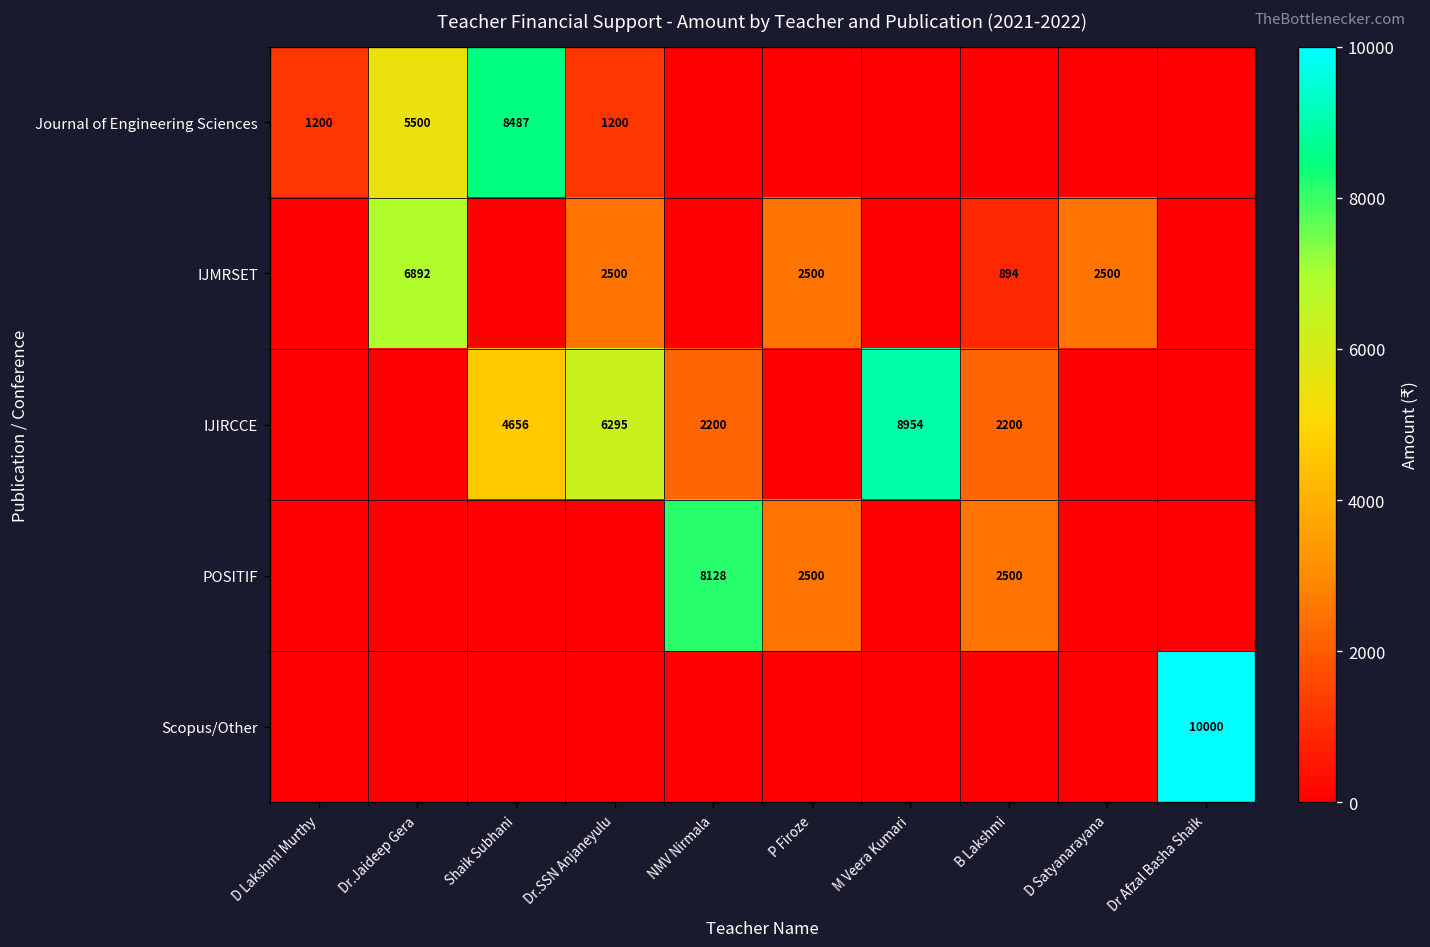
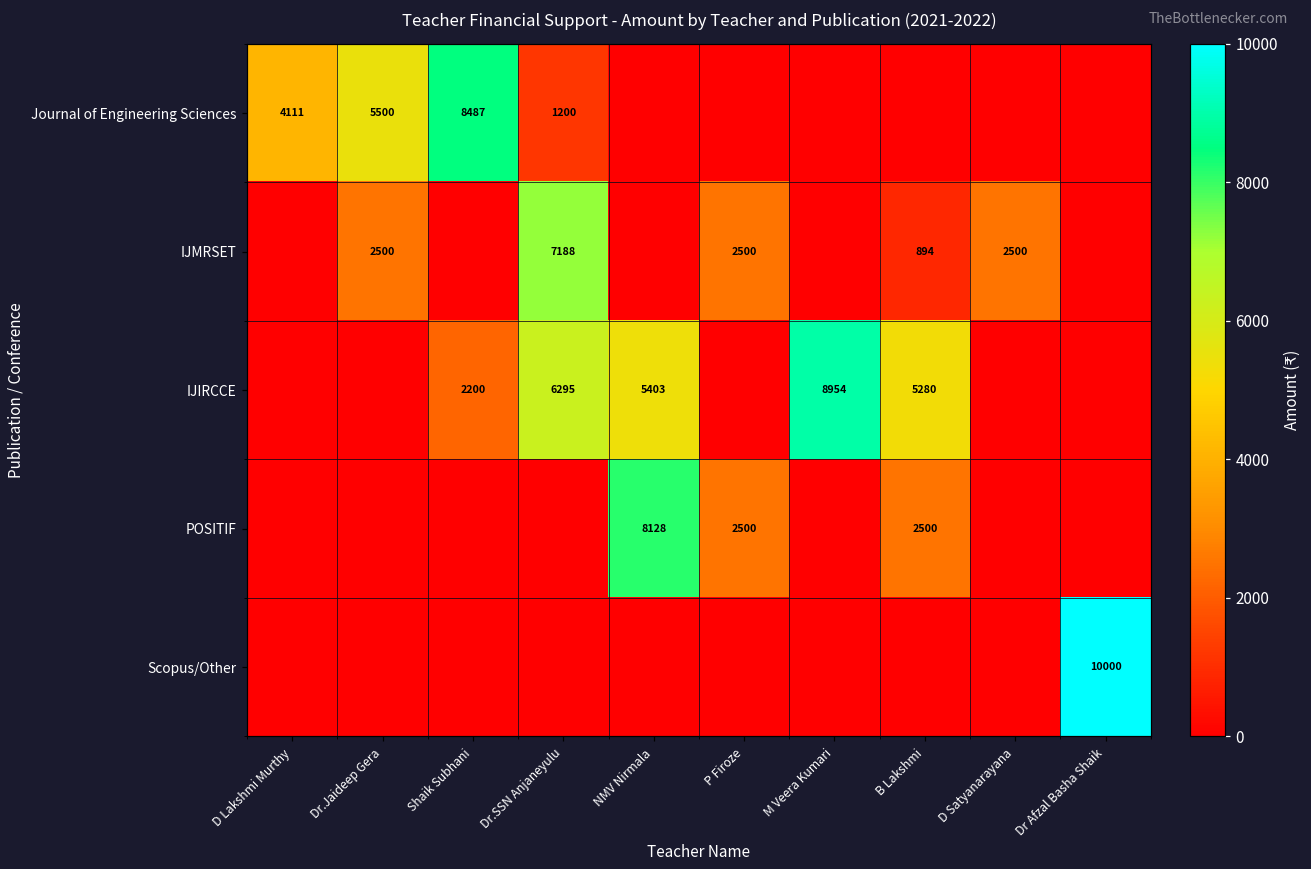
  {
    "Journal of Engineering Sciences": {
-     "D Lakshmi Murthy": 1200,
+     "D Lakshmi Murthy": 4111,
      "Dr.Jaideep Gera": 5500,
      "Shaik Subhani": 8487,
      "Dr.SSN Anjaneyulu": 1200
    },
    "IJMRSET": {
-     "Dr.Jaideep Gera": 6892,
-     "Dr.SSN Anjaneyulu": 2500,
+     "Dr.Jaideep Gera": 2500,
+     "Dr.SSN Anjaneyulu": 7188,
      "P Firoze": 2500,
      "B Lakshmi": 894,
      "D Satyanarayana": 2500
    },
    "IJIRCCE": {
-     "Shaik Subhani": 4656,
+     "Shaik Subhani": 2200,
      "Dr.SSN Anjaneyulu": 6295,
-     "NMV Nirmala": 2200,
+     "NMV Nirmala": 5403,
      "M Veera Kumari": 8954,
-     "B Lakshmi": 2200
+     "B Lakshmi": 5280
    },
    "POSITIF": {
      "NMV Nirmala": 8128,
      "P Firoze": 2500,
      "B Lakshmi": 2500
    },
    "Scopus/Other": {
      "Dr Afzal Basha Shaik": 10000
    }
  }
